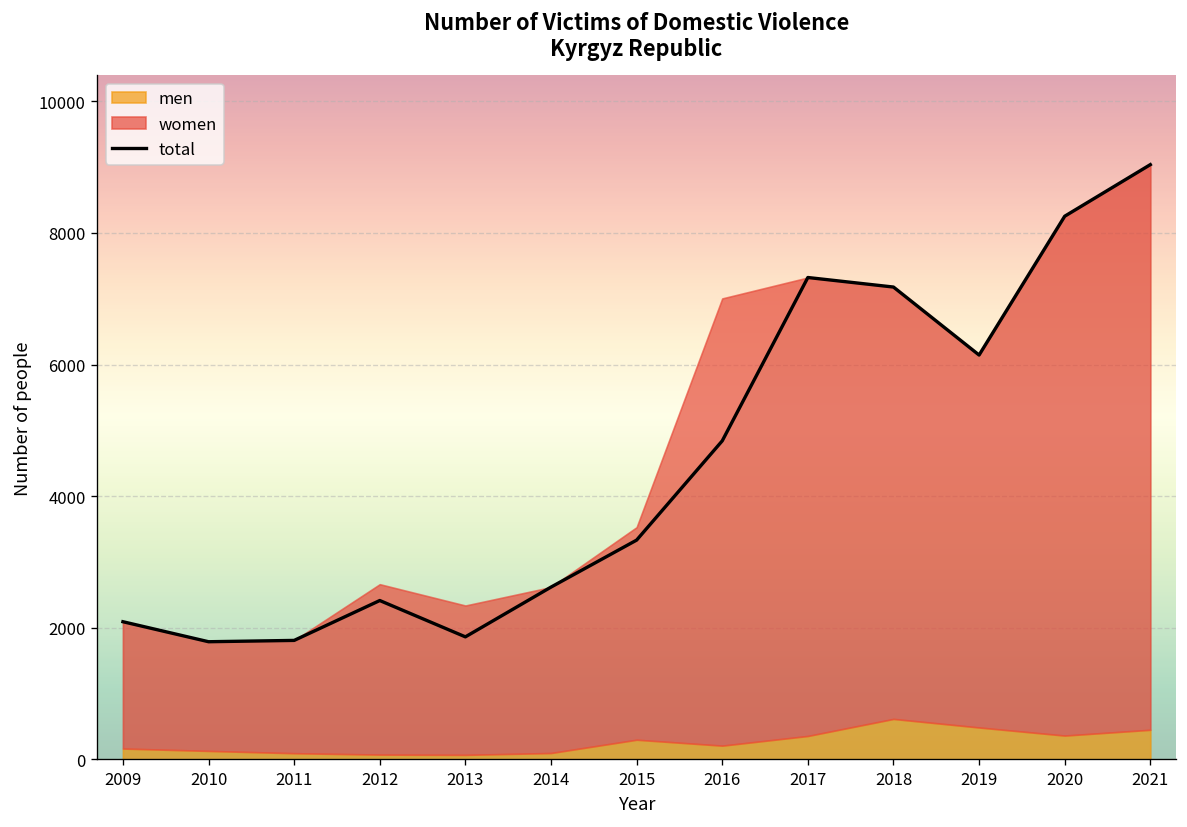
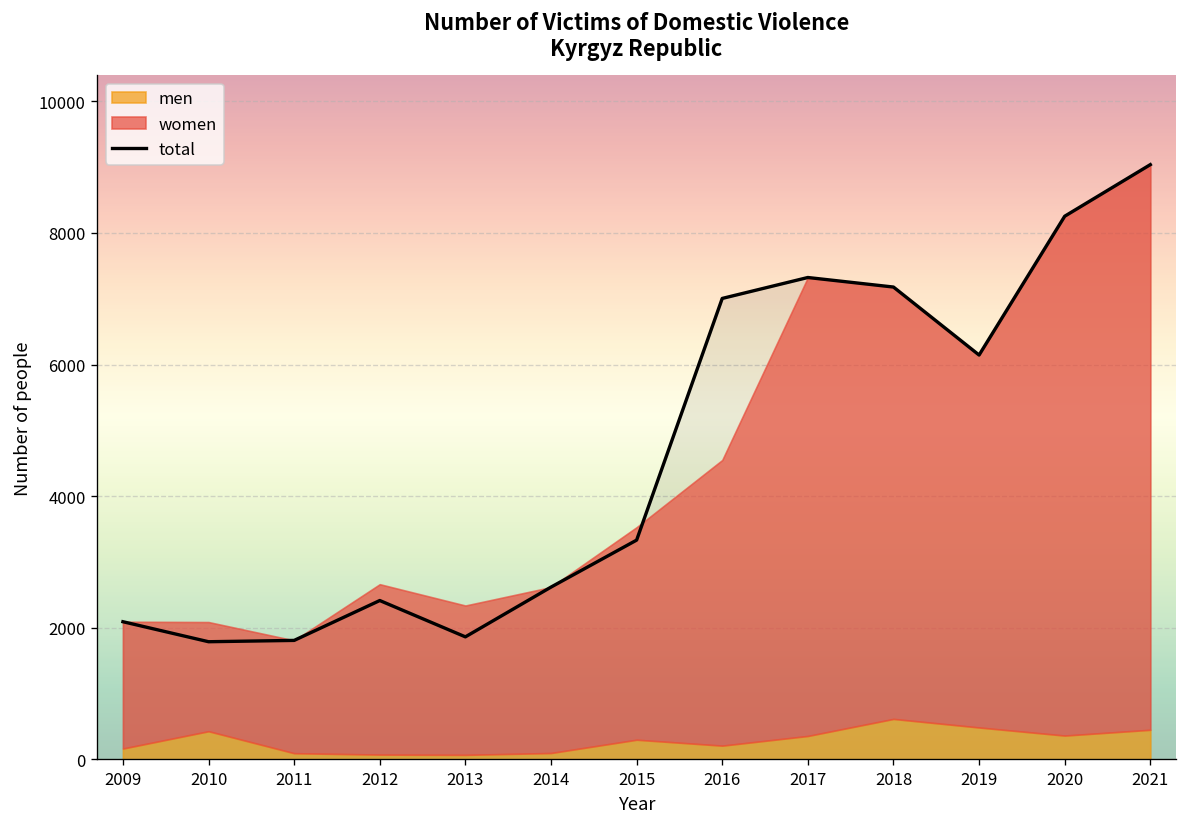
  {
    "men": {
      "2009": 200,
-     "2010": 100,
+     "2010": 400,
      "2011": 100,
      "2012": 100,
      "2013": 100,
      "2014": 100,
      "2015": 300,
      "2016": 200,
      "2017": 400,
      "2018": 600,
      "2019": 500,
      "2020": 400,
      "2021": 500
    },
    "total": {
      "2012": 2400,
      "2013": 1900,
      "2015": 3300,
-     "2016": 4800
+     "2016": 7000
    },
    "women": {
      "2012": 2600,
      "2013": 2300,
      "2015": 3200,
-     "2016": 6800
+     "2016": 4300
    }
  }
